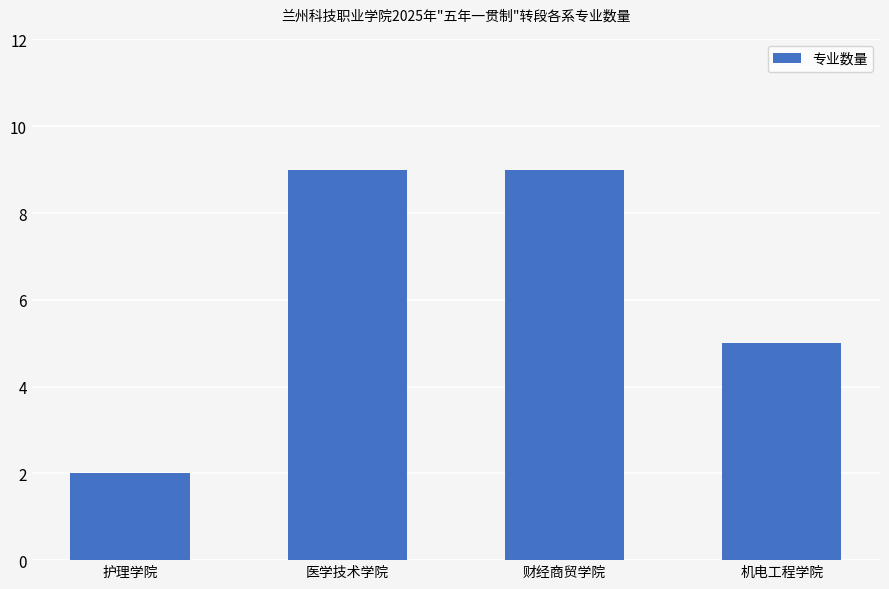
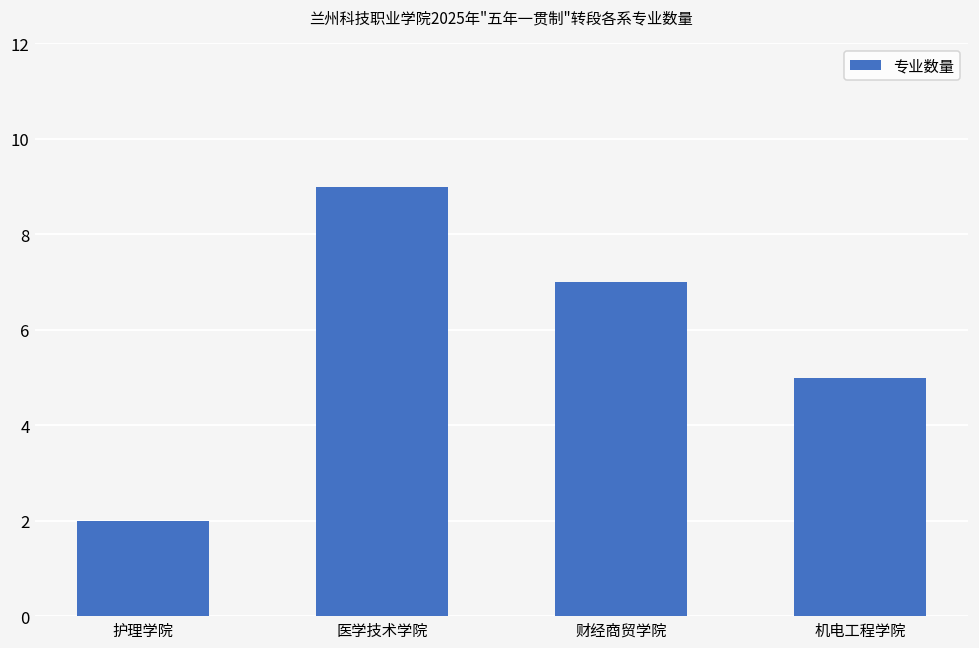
  {
    "护理学院": 2,
    "医学技术学院": 9,
-   "财经商贸学院": 9,
+   "财经商贸学院": 7,
    "机电工程学院": 5
  }
